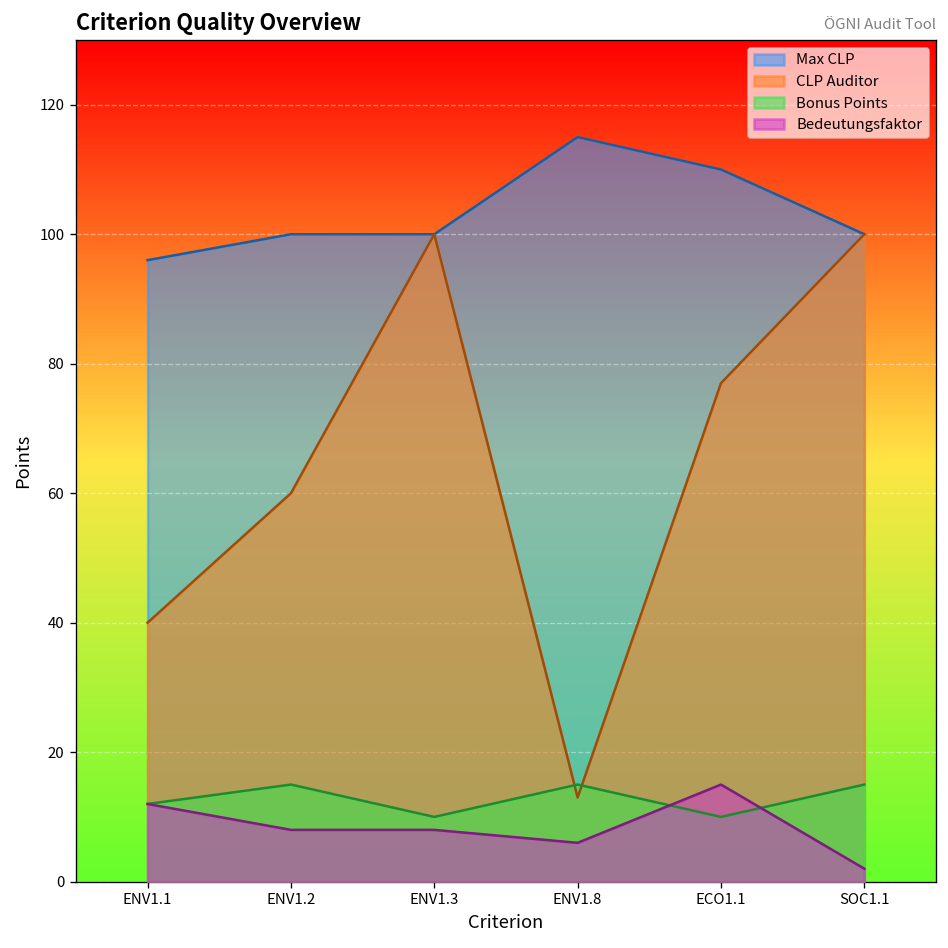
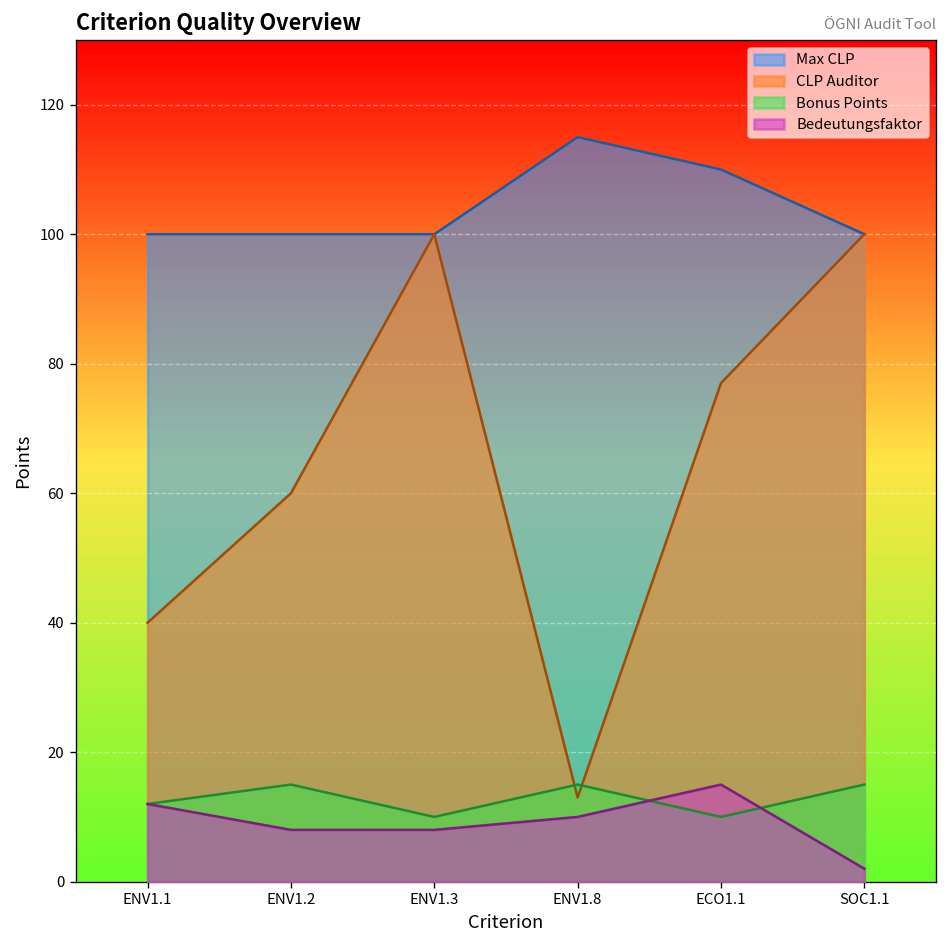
  {
    "Max CLP": {
-     "ENV1.1": 96,
+     "ENV1.1": 100,
      "ENV1.2": 100,
      "ENV1.8": 115,
      "ECO1.1": 110
    },
    "CLP Auditor": {
      "ENV1.1": 40,
      "ENV1.2": 60,
      "ENV1.8": 13,
      "ECO1.1": 77
    },
    "Bonus Points": {
      "ENV1.2": 15,
      "ENV1.3": 10,
      "ENV1.8": 15,
      "ECO1.1": 10,
      "SOC1.1": 15
    },
    "Bedeutungsfaktor": {
      "ENV1.2": 8,
      "ENV1.3": 8,
-     "ENV1.8": 6,
+     "ENV1.8": 10,
      "ECO1.1": 15,
      "SOC1.1": 2
    }
  }
